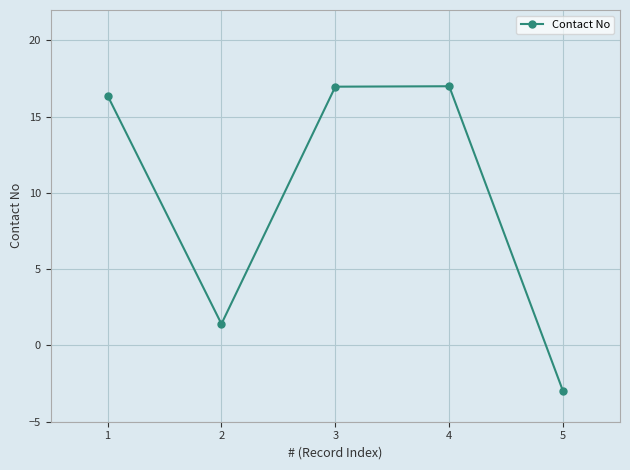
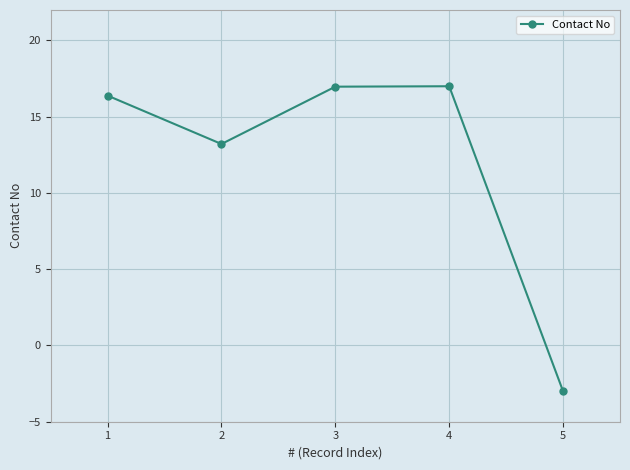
  {
    "1": 16.4,
-   "2": 1.4,
+   "2": 13.2,
    "3": 17.0,
    "4": 17.0,
    "5": -3.0
  }
